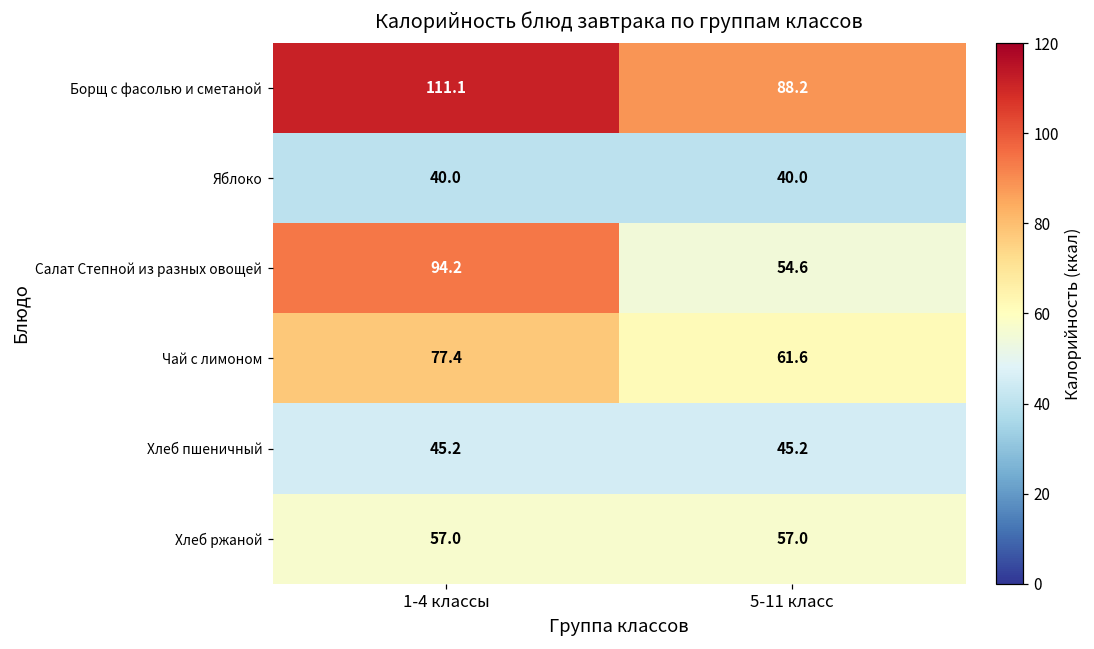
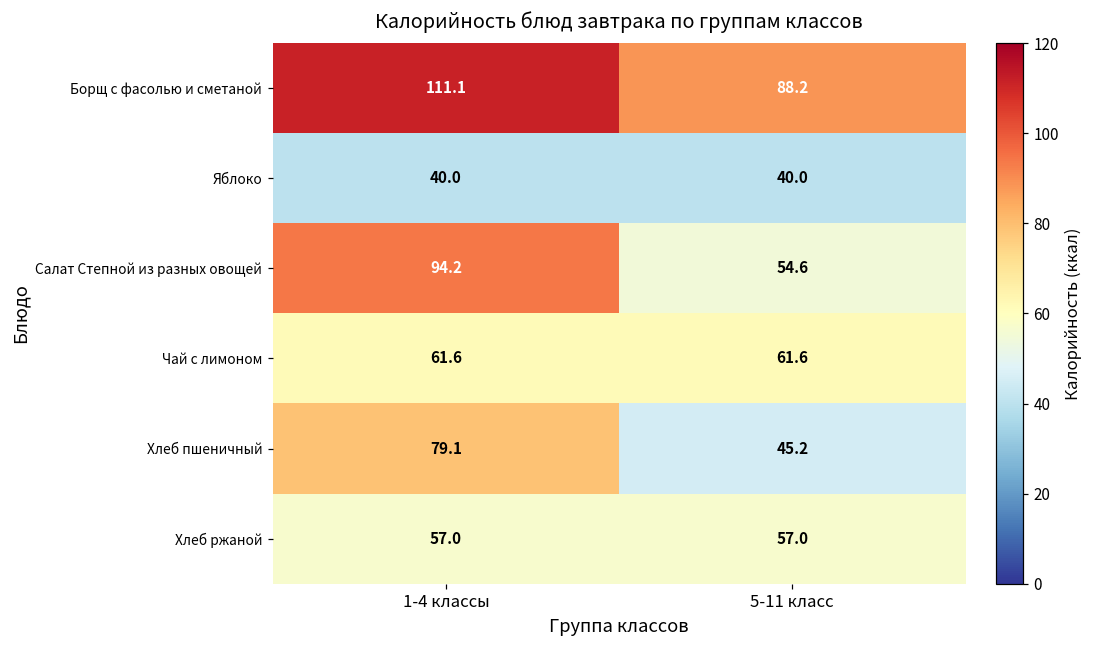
  {
    "Борщ с фасолью и сметаной": {
      "1-4 классы": 111.1,
      "5-11 класс": 88.2
    },
    "Яблоко": {
      "1-4 классы": 40.0,
      "5-11 класс": 40.0
    },
    "Салат Степной из разных овощей": {
      "1-4 классы": 94.2,
      "5-11 класс": 54.6
    },
    "Чай с лимоном": {
-     "1-4 классы": 77.4,
+     "1-4 классы": 61.6,
      "5-11 класс": 61.6
    },
    "Хлеб пшеничный": {
-     "1-4 классы": 45.2,
+     "1-4 классы": 79.1,
      "5-11 класс": 45.2
    },
    "Хлеб ржаной": {
      "1-4 классы": 57.0,
      "5-11 класс": 57.0
    }
  }
